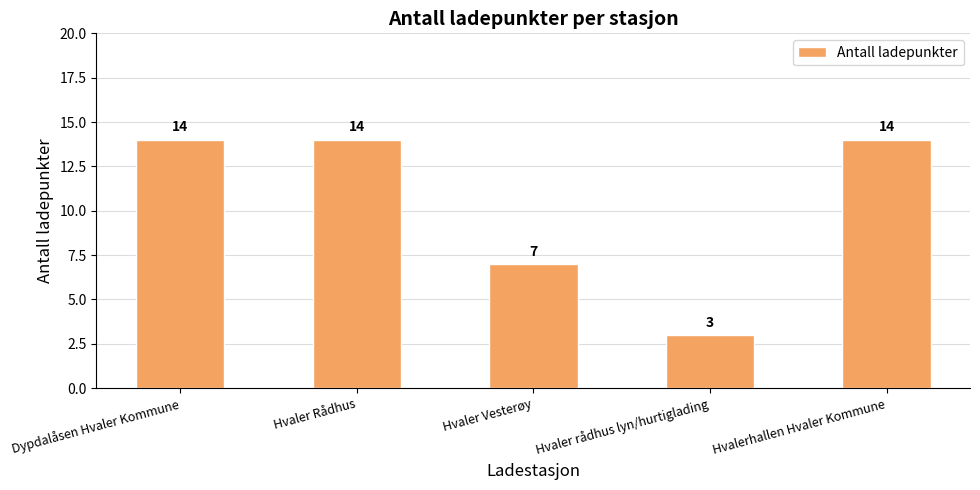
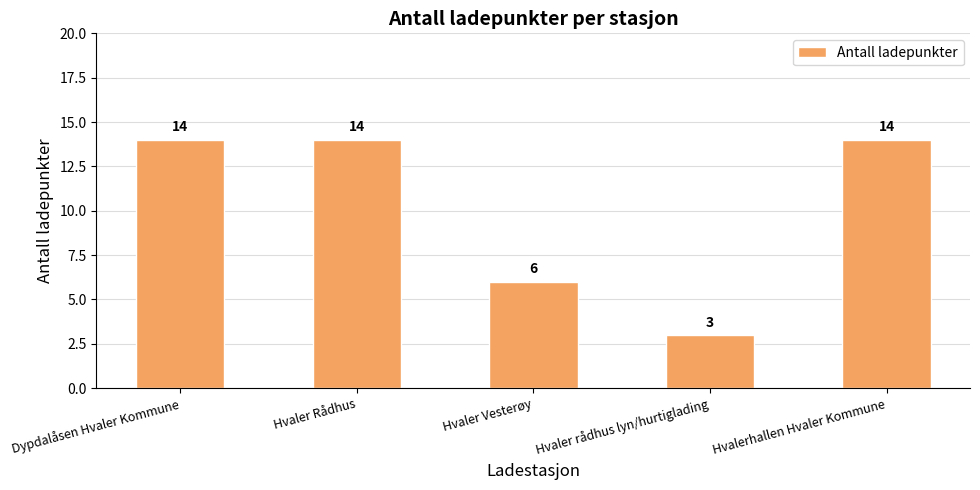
  {
    "Dypdalåsen Hvaler Kommune": 14,
    "Hvaler Rådhus": 14,
-   "Hvaler Vesterøy": 7,
+   "Hvaler Vesterøy": 6,
    "Hvaler rådhus lyn/hurtiglading": 3,
    "Hvalerhallen Hvaler Kommune": 14
  }
